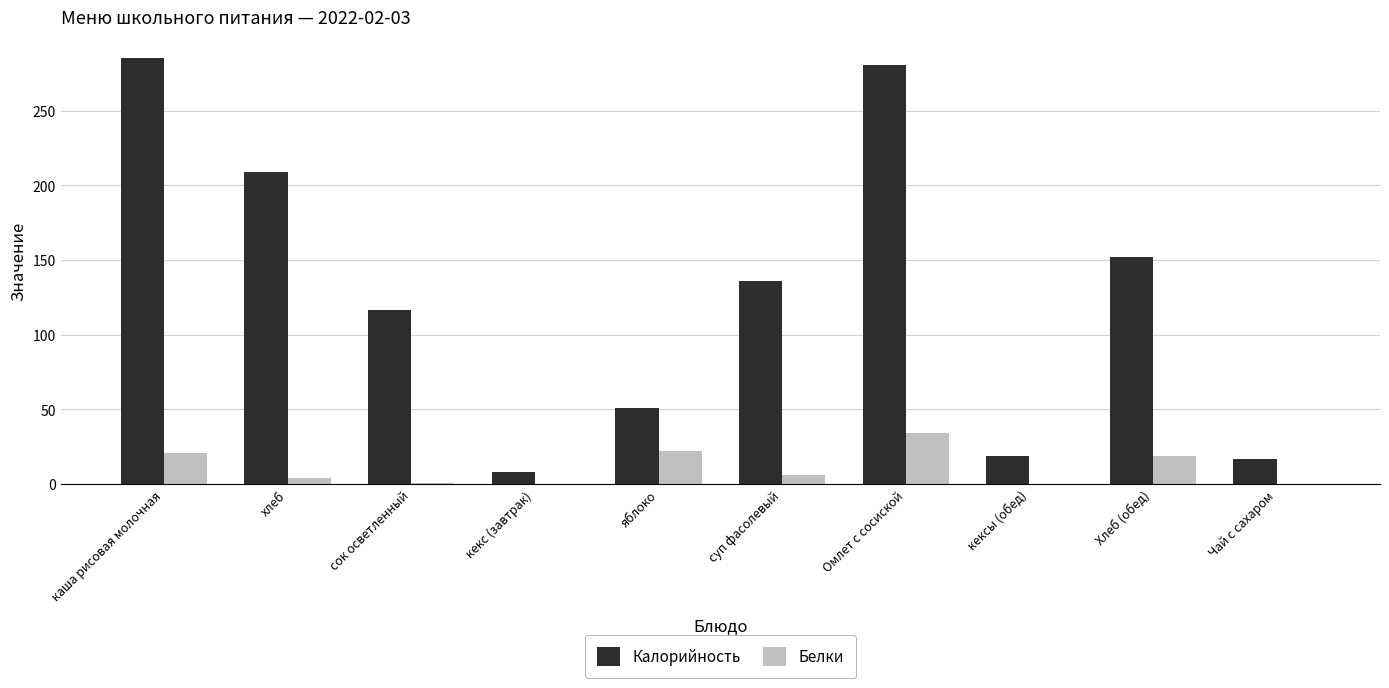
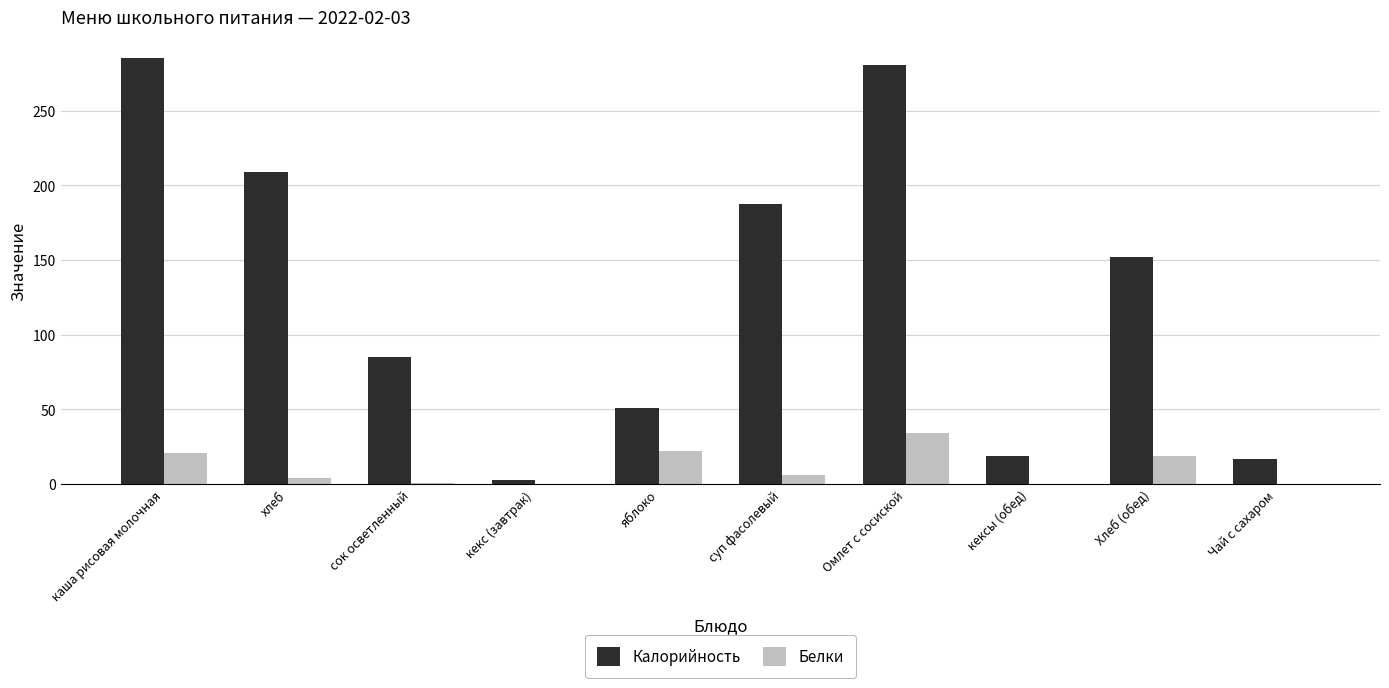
  {
    "Калорийность": {
      "каша рисовая молочная": 285,
      "хлеб": 209,
-     "сок осветленный": 116,
-     "кекс (завтрак)": 8,
+     "сок осветленный": 85,
+     "кекс (завтрак)": 3,
      "яблоко": 51,
-     "суп фасолевый": 136,
+     "суп фасолевый": 188,
      "Омлет с сосиской": 281,
      "кексы (обед)": 19,
      "Хлеб (обед)": 152,
      "Чай с сахаром": 17
    },
    "Белки": {
      "каша рисовая молочная": 21,
      "хлеб": 4,
      "яблоко": 22,
      "суп фасолевый": 6,
      "Омлет с сосиской": 35,
      "Хлеб (обед)": 19,
      "Чай с сахаром": 0
    }
  }
